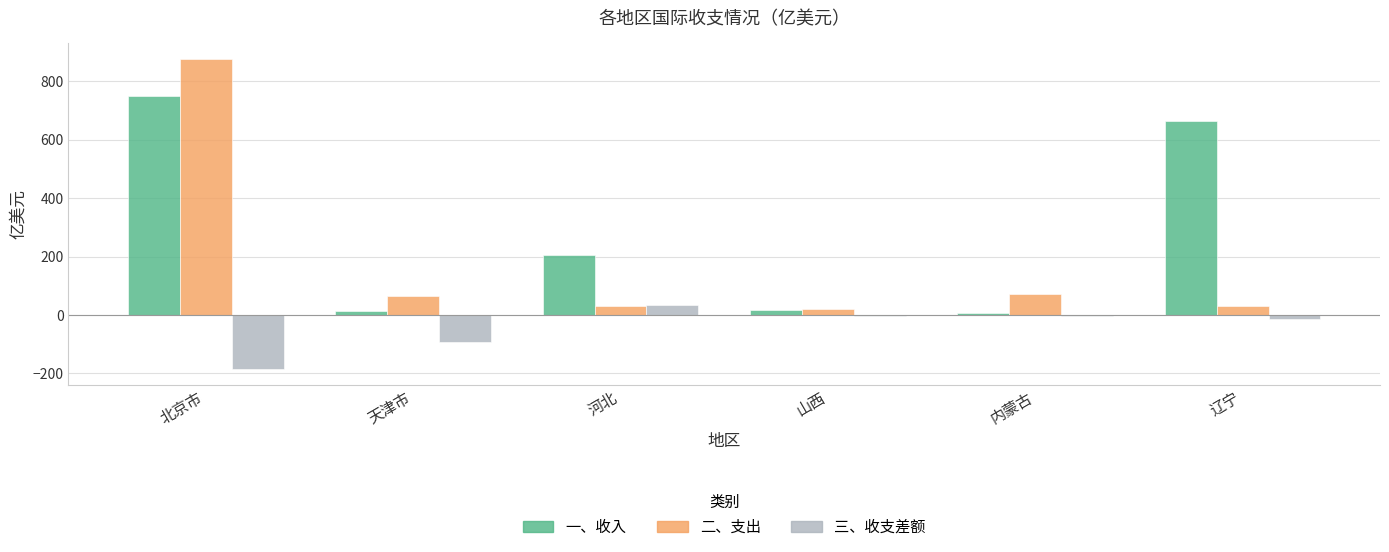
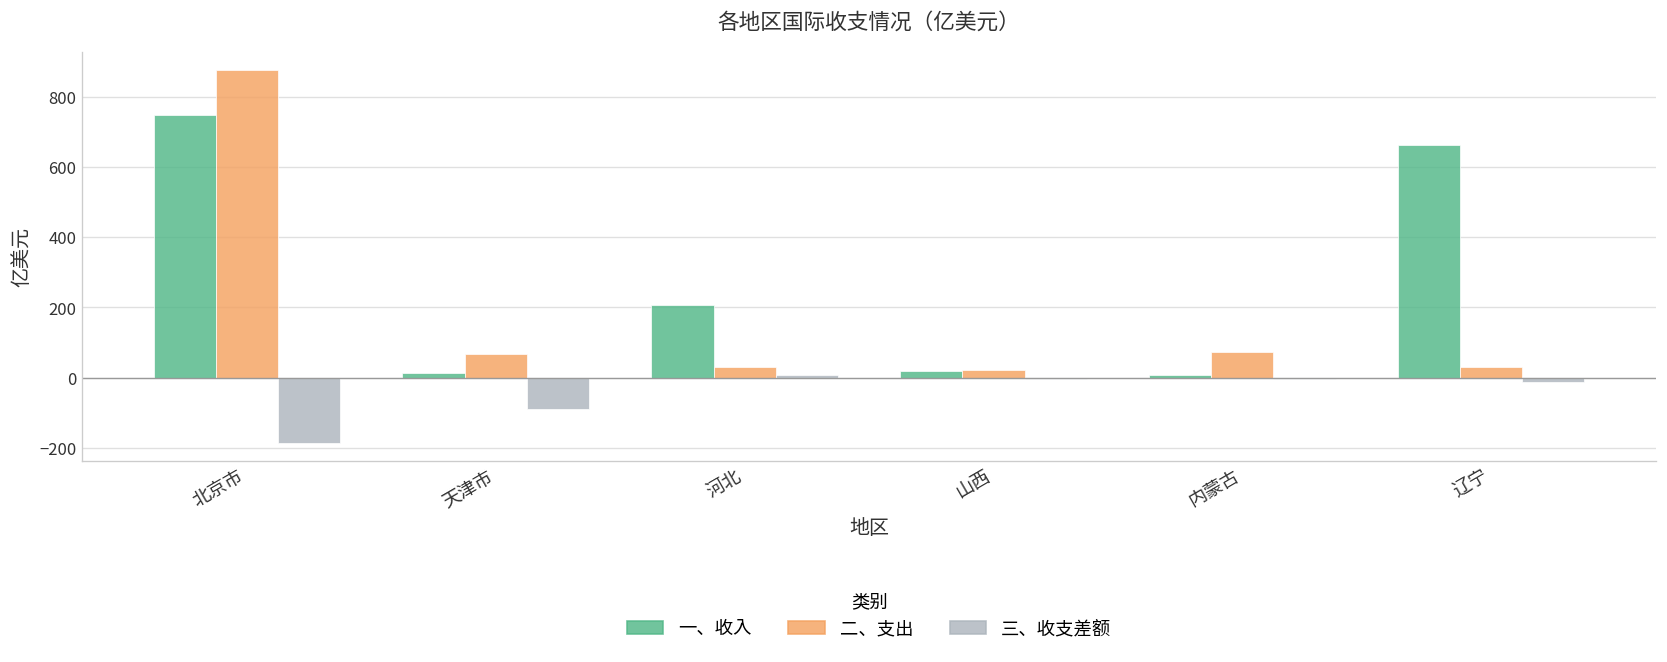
  {
    "一、收入": {
      "北京市": 750,
      "天津市": 10,
      "河北": 210,
      "山西": 20,
      "辽宁": 660
    },
    "二、支出": {
      "北京市": 880,
      "天津市": 70,
      "河北": 30,
      "山西": 20,
      "内蒙古": 70,
      "辽宁": 30
    },
    "三、收支差额": {
      "北京市": -190,
      "天津市": -90,
-     "河北": 40,
+     "河北": 10,
      "辽宁": -10
    }
  }
